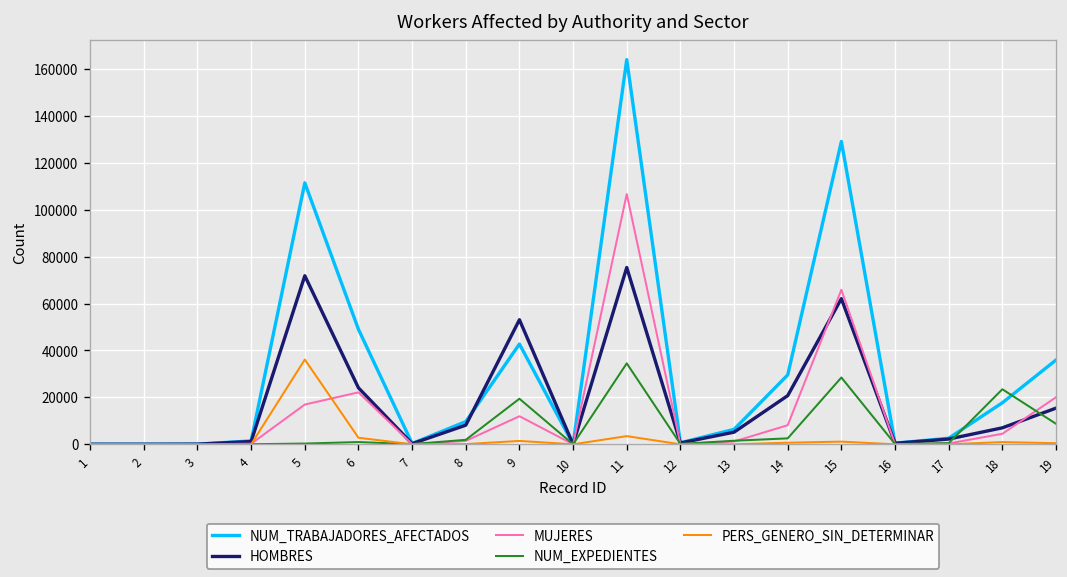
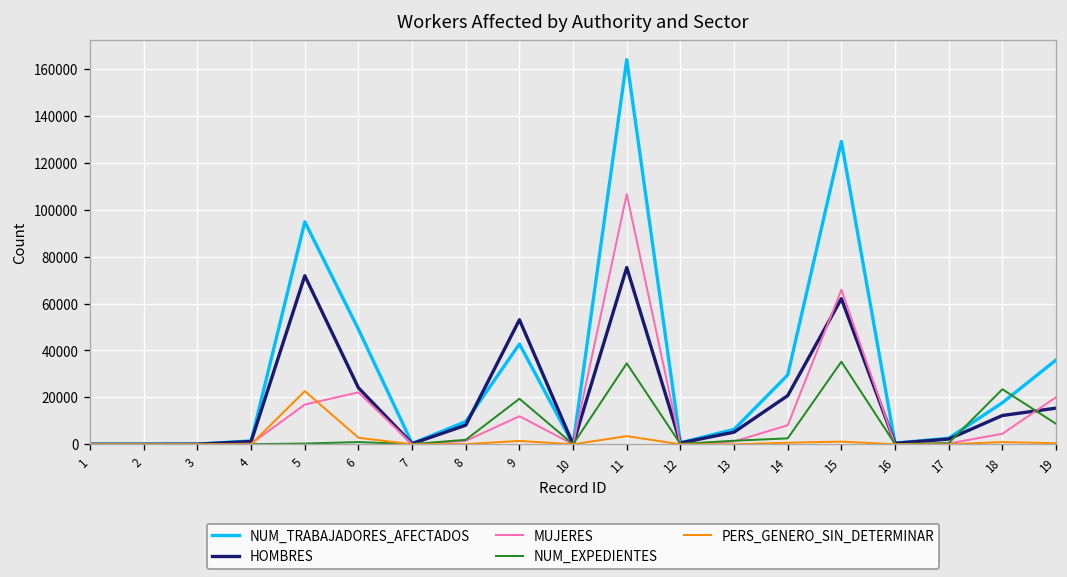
  {
    "NUM_TRABAJADORES_AFECTADOS": {
-     "5": 111000,
+     "5": 95000,
      "6": 49000,
      "8": 10000,
      "9": 43000,
      "11": 164000,
      "14": 30000,
      "15": 129000,
      "18": 18000,
      "19": 36000
    },
    "HOMBRES": {
      "5": 72000,
      "6": 24000,
      "8": 8000,
      "9": 53000,
      "11": 75000,
      "14": 21000,
      "15": 62000,
-     "18": 7000,
+     "18": 12000,
      "19": 15000
    },
    "MUJERES": {
      "5": 17000,
      "6": 22000,
      "9": 12000,
      "11": 107000,
      "14": 8000,
      "15": 66000,
      "18": 4000,
      "19": 20000
    },
    "NUM_EXPEDIENTES": {
      "5": 0,
      "6": 1000,
      "9": 19000,
      "11": 35000,
      "14": 3000,
-     "15": 28000,
+     "15": 35000,
      "18": 23000,
      "19": 9000
    },
    "PERS_GENERO_SIN_DETERMINAR": {
-     "5": 36000,
+     "5": 23000,
      "6": 3000,
      "8": 0,
      "9": 1000,
      "11": 3000,
      "14": 1000,
      "15": 1000,
      "18": 1000,
      "19": 0
    }
  }
